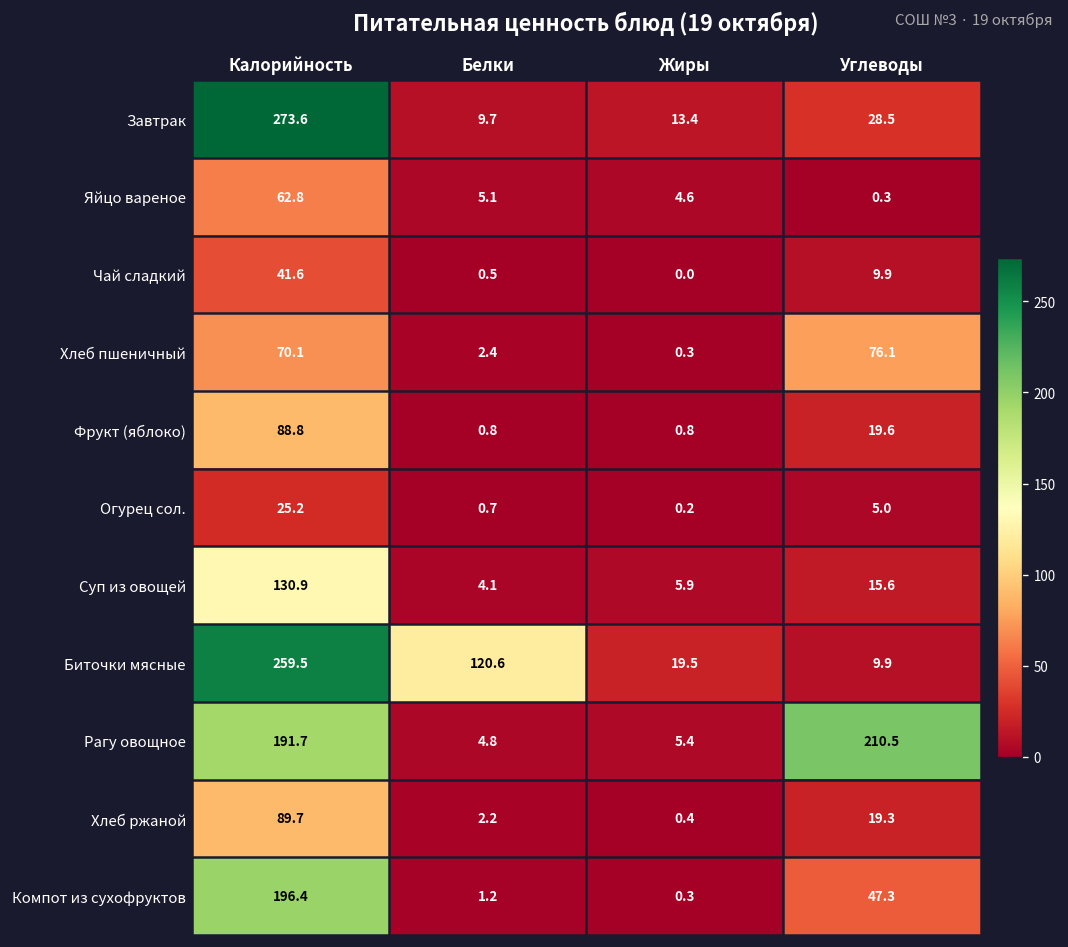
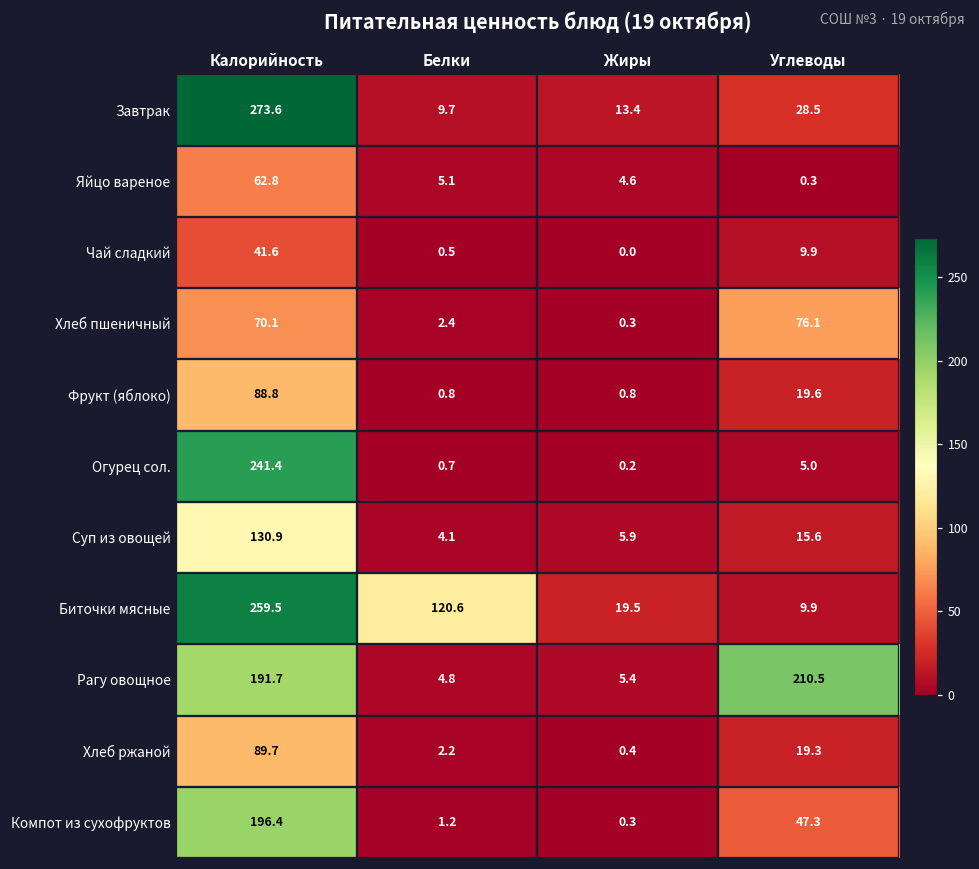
  {
    "Завтрак": {
      "Калорийность": 273.6,
      "Белки": 9.7,
      "Жиры": 13.4,
      "Углеводы": 28.5
    },
    "Яйцо вареное": {
      "Калорийность": 62.8,
      "Белки": 5.1,
      "Жиры": 4.6,
      "Углеводы": 0.3
    },
    "Чай сладкий": {
      "Калорийность": 41.6,
      "Белки": 0.5,
      "Жиры": 0.0,
      "Углеводы": 9.9
    },
    "Хлеб пшеничный": {
      "Калорийность": 70.1,
      "Белки": 2.4,
      "Жиры": 0.3,
      "Углеводы": 76.1
    },
    "Фрукт (яблоко)": {
      "Калорийность": 88.8,
      "Белки": 0.8,
      "Жиры": 0.8,
      "Углеводы": 19.6
    },
    "Огурец сол.": {
-     "Калорийность": 25.2,
+     "Калорийность": 241.4,
      "Белки": 0.7,
      "Жиры": 0.2,
      "Углеводы": 5.0
    },
    "Суп из овощей": {
      "Калорийность": 130.9,
      "Белки": 4.1,
      "Жиры": 5.9,
      "Углеводы": 15.6
    },
    "Биточки мясные": {
      "Калорийность": 259.5,
      "Белки": 120.6,
      "Жиры": 19.5,
      "Углеводы": 9.9
    },
    "Рагу овощное": {
      "Калорийность": 191.7,
      "Белки": 4.8,
      "Жиры": 5.4,
      "Углеводы": 210.5
    },
    "Хлеб ржаной": {
      "Калорийность": 89.7,
      "Белки": 2.2,
      "Жиры": 0.4,
      "Углеводы": 19.3
    },
    "Компот из сухофруктов": {
      "Калорийность": 196.4,
      "Белки": 1.2,
      "Жиры": 0.3,
      "Углеводы": 47.3
    }
  }
